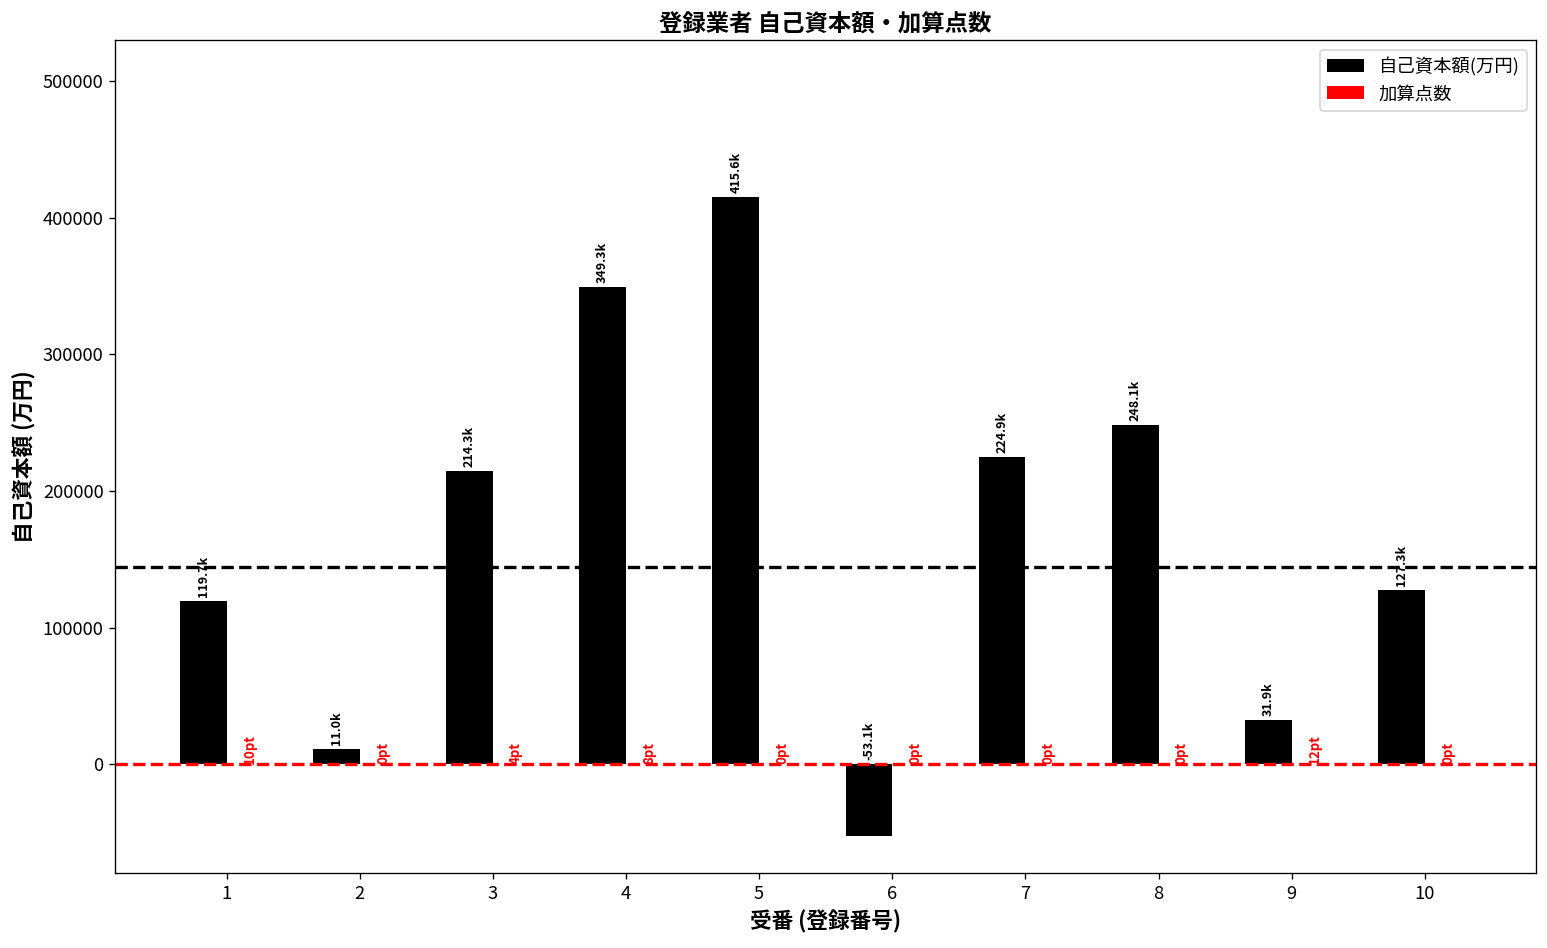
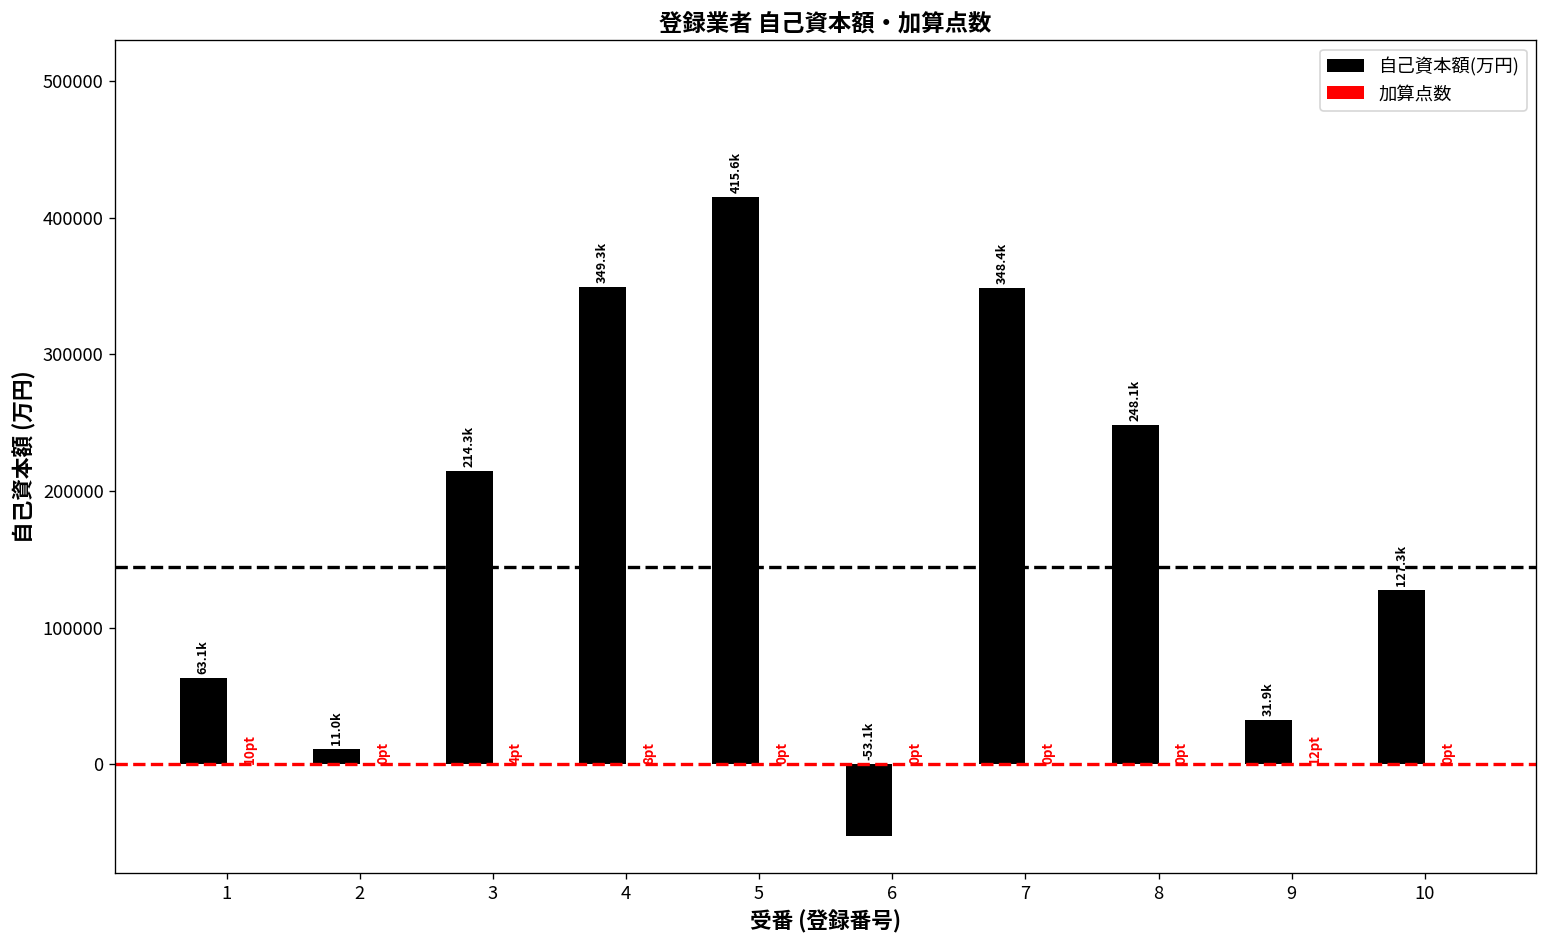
  {
    "自己資本額(万円)": {
-     "1": "119.7k",
+     "1": "63.1k",
      "2": "11.0k",
      "3": "214.3k",
      "4": "349.3k",
      "5": "415.6k",
-     "7": "224.9k",
+     "7": "348.4k",
      "8": "248.1k",
      "9": "31.9k",
      "10": "127.3k"
    },
    "加算点数": {
      "1": "10",
      "2": "0",
      "3": "4",
      "4": "8",
      "5": "0",
      "6": "0",
      "7": "0",
      "8": "0",
      "9": "12",
      "10": "0"
    }
  }
